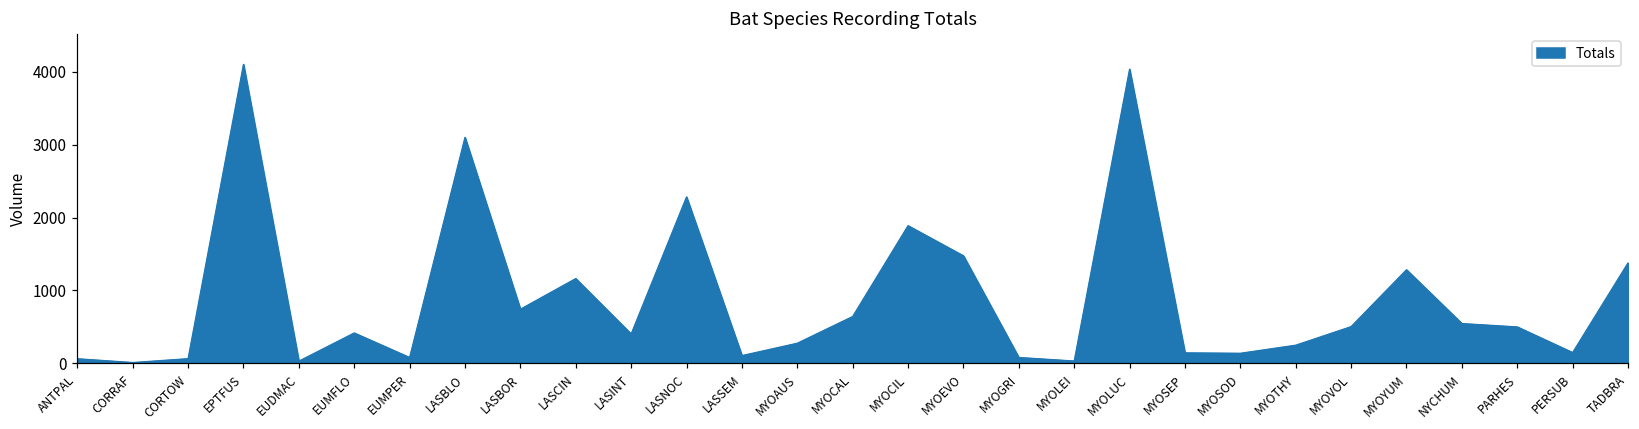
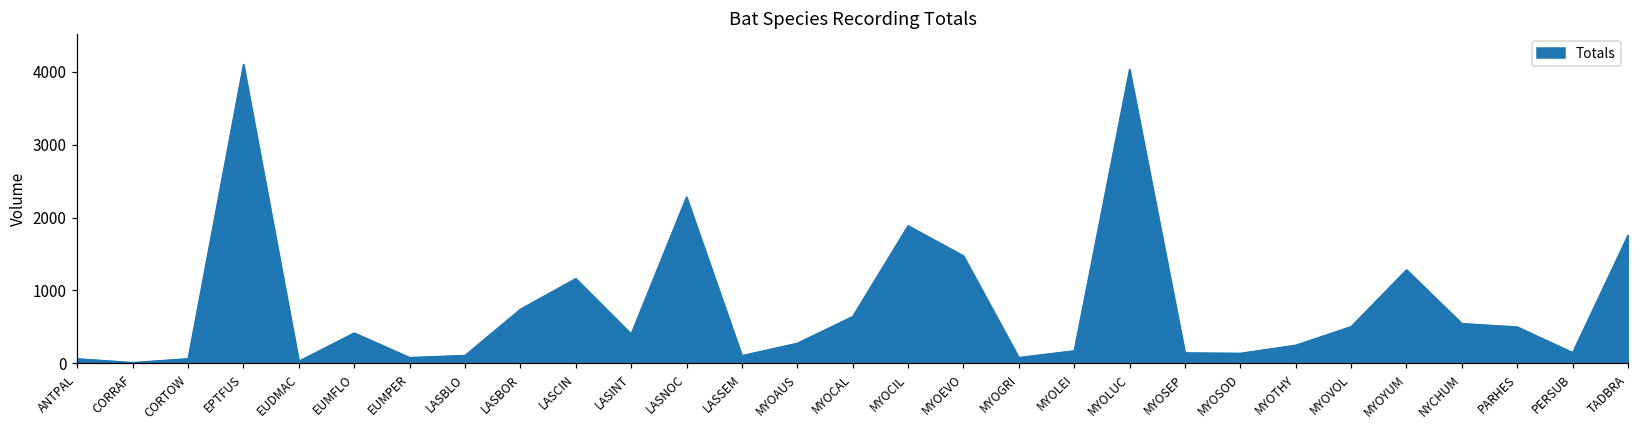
  {
    "ANTPAL": 100,
    "CORRAF": 0,
    "CORTOW": 100,
    "EPTFUS": 4100,
    "EUDMAC": 0,
    "EUMFLO": 400,
    "EUMPER": 100,
-   "LASBLO": 3100,
+   "LASBLO": 100,
    "LASBOR": 700,
    "LASCIN": 1200,
    "LASINT": 400,
    "LASNOC": 2300,
    "LASSEM": 100,
    "MYOAUS": 300,
    "MYOCAL": 600,
    "MYOCIL": 1900,
    "MYOEVO": 1500,
    "MYOGRI": 100,
-   "MYOLEI": 0,
+   "MYOLEI": 200,
    "MYOLUC": 4000,
    "MYOSEP": 100,
    "MYOSOD": 100,
    "MYOTHY": 200,
    "MYOVOL": 500,
    "MYOYUM": 1300,
    "NYCHUM": 500,
    "PARHES": 500,
    "PERSUB": 100,
-   "TADBRA": 1400
+   "TADBRA": 1800
  }
